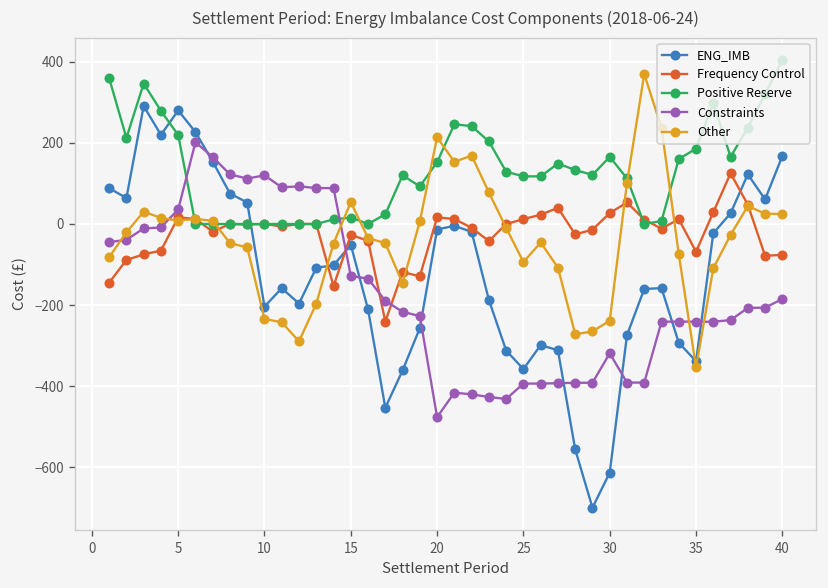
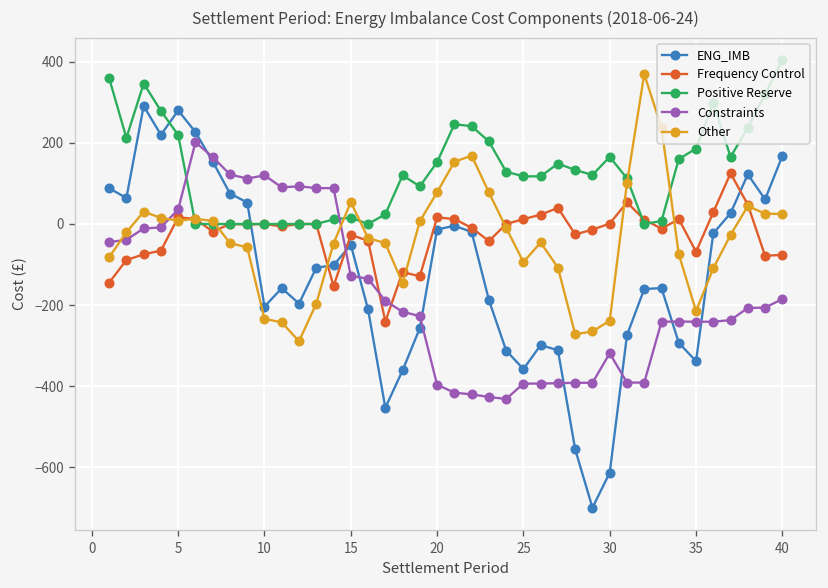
  {
    "ENG_IMB": {
      "5": 280,
      "10": -200,
      "15": -50,
      "20": -10,
      "25": -360,
      "30": -610,
      "35": -340,
      "40": 170
    },
    "Frequency Control": {
      "5": 20,
      "15": -30,
      "20": 20,
      "25": 10,
-     "30": 30,
+     "30": 0,
      "35": -70,
      "40": -80
    },
    "Positive Reserve": {
      "5": 220,
      "15": 20,
      "20": 150,
      "25": 120,
      "30": 170,
      "35": 190
    },
    "Constraints": {
      "5": 40,
      "10": 120,
      "15": -130,
-     "20": -480,
+     "20": -400,
      "25": -390,
      "30": -320,
      "35": -240,
      "40": -190
    },
    "Other": {
      "5": 10,
      "10": -230,
      "15": 50,
-     "20": 210,
+     "20": 80,
      "25": -90,
      "30": -240,
-     "35": -350,
+     "35": -210,
      "40": 20
    }
  }
